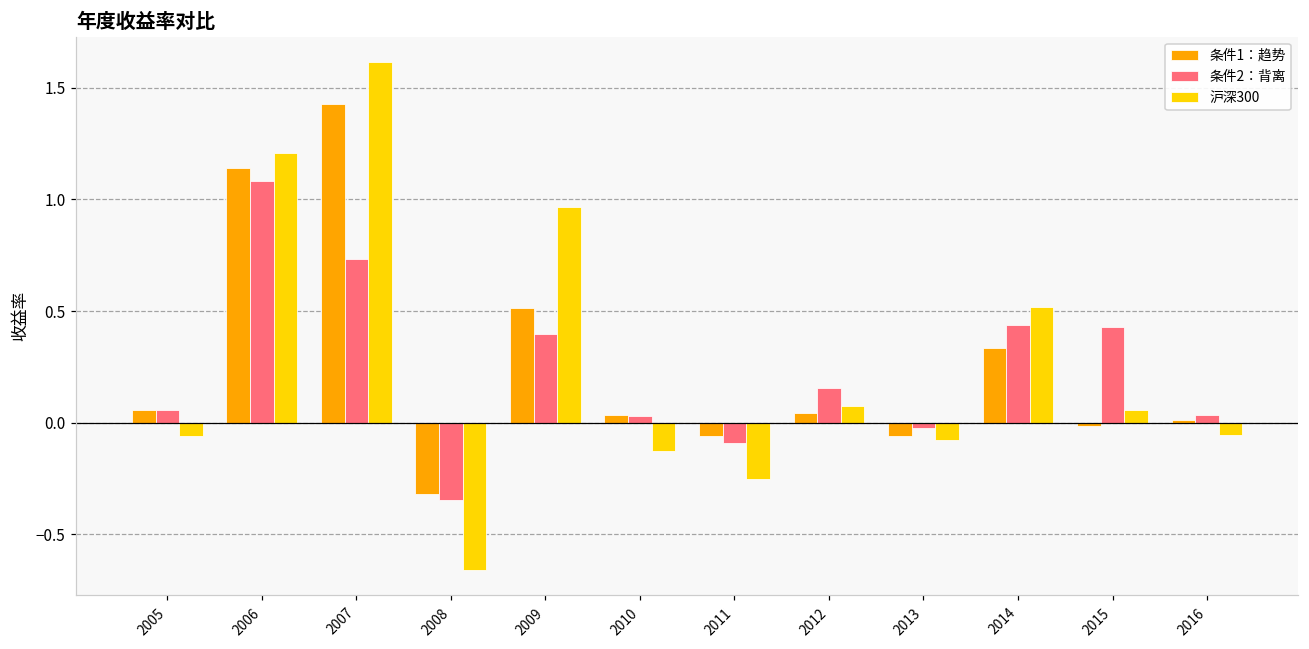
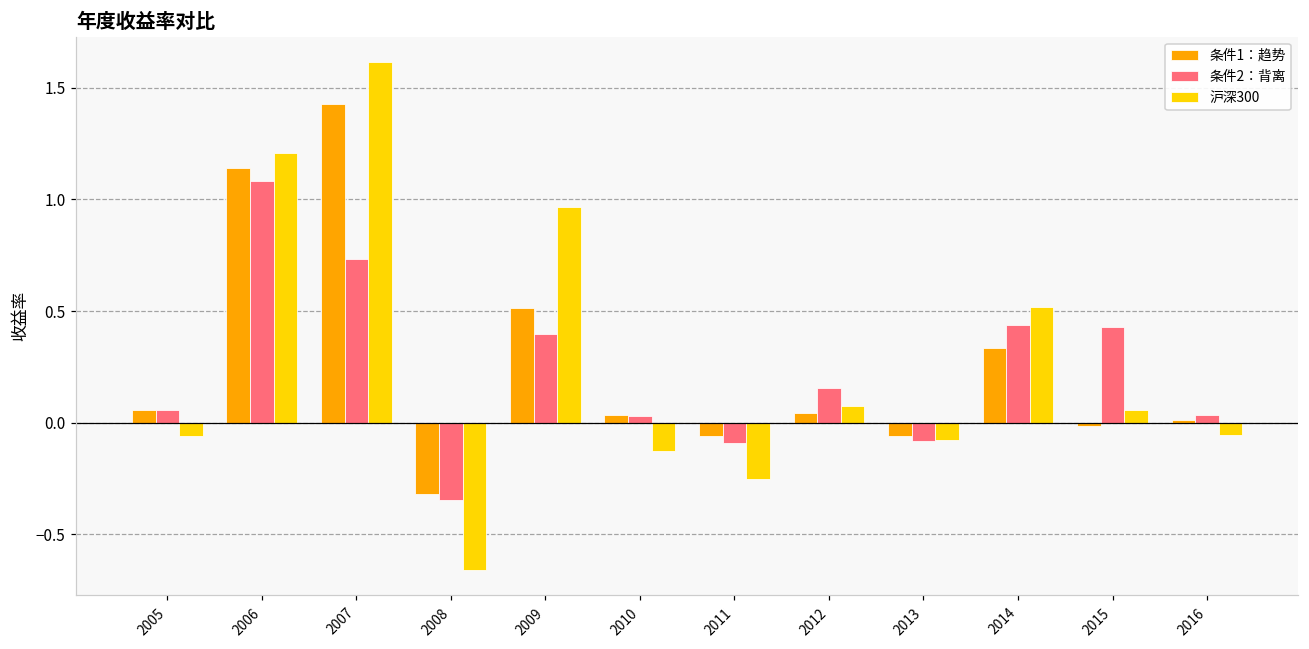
  {
    "条件2：背离": {
      "2005": 0.06,
      "2006": 1.08,
      "2007": 0.73,
      "2008": -0.35,
      "2009": 0.40,
      "2010": 0.03,
      "2011": -0.09,
      "2012": 0.15,
-     "2013": -0.02,
+     "2013": -0.08,
      "2014": 0.44,
      "2015": 0.43,
      "2016": 0.03
    }
  }
